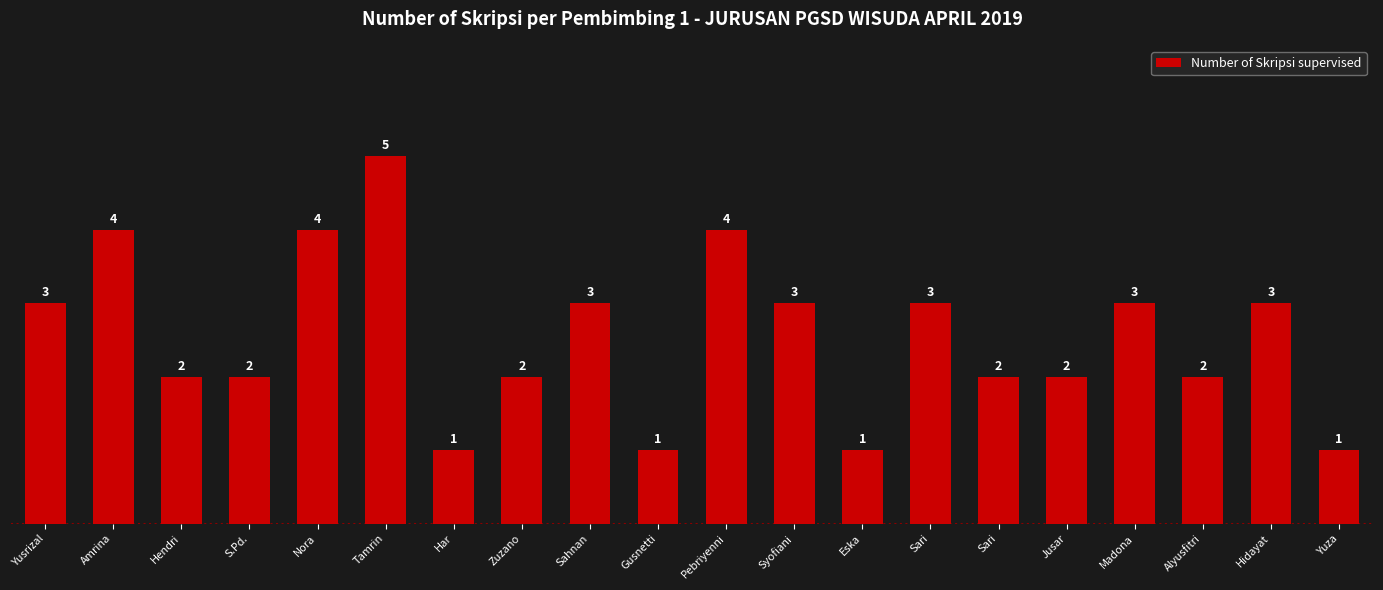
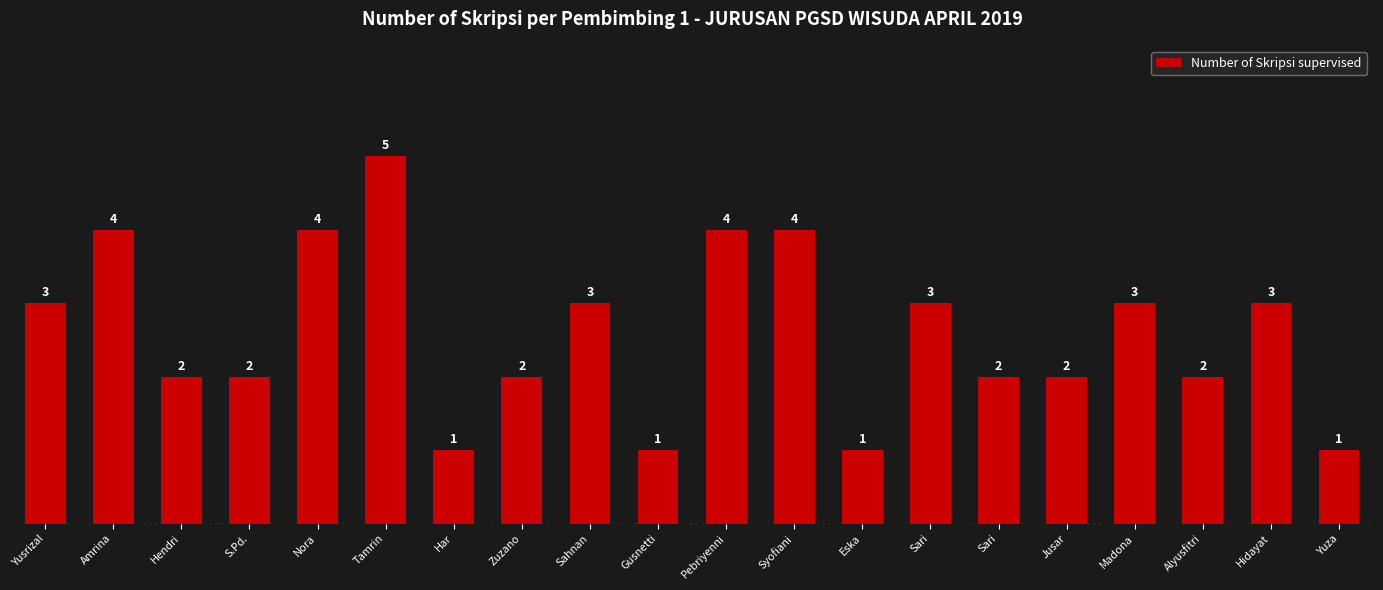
  {
    "Yusrizal": 3,
    "Amrina": 4,
    "Hendri": 2,
    "S.Pd.": 2,
    "Nora": 4,
    "Tamrin": 5,
    "Har": 1,
    "Zuzano": 2,
    "Sahnan": 3,
    "Gusnetti": 1,
    "Pebriyenni": 4,
-   "Syofiani": 3,
+   "Syofiani": 4,
    "Eska": 1,
    "Jusar": 2,
    "Madona": 3,
    "Alyusfitri": 2,
    "Hidayat": 3,
    "Yuza": 1
  }
